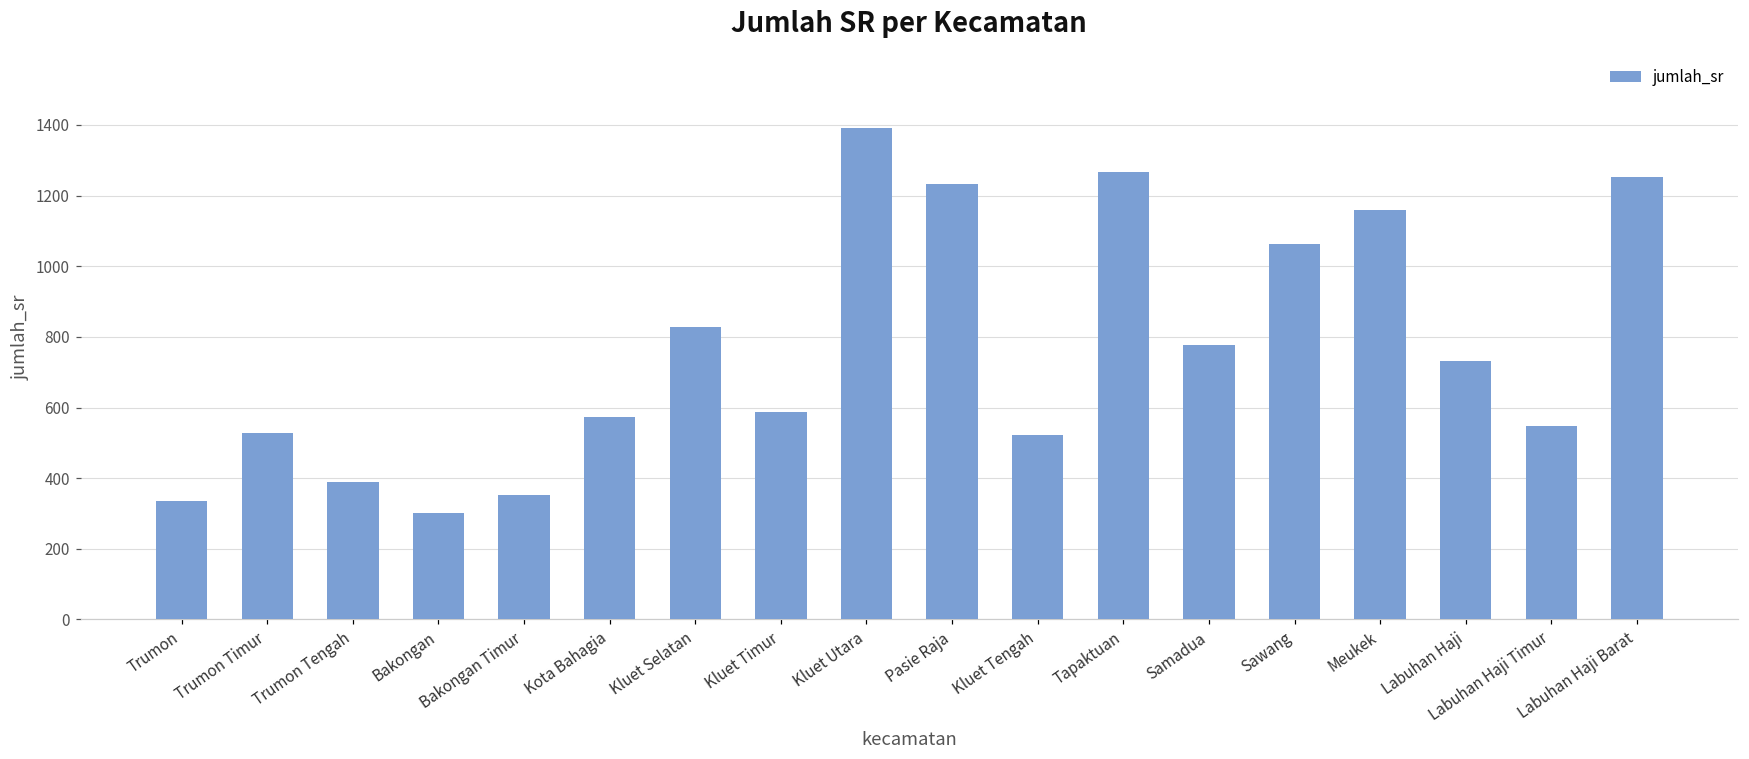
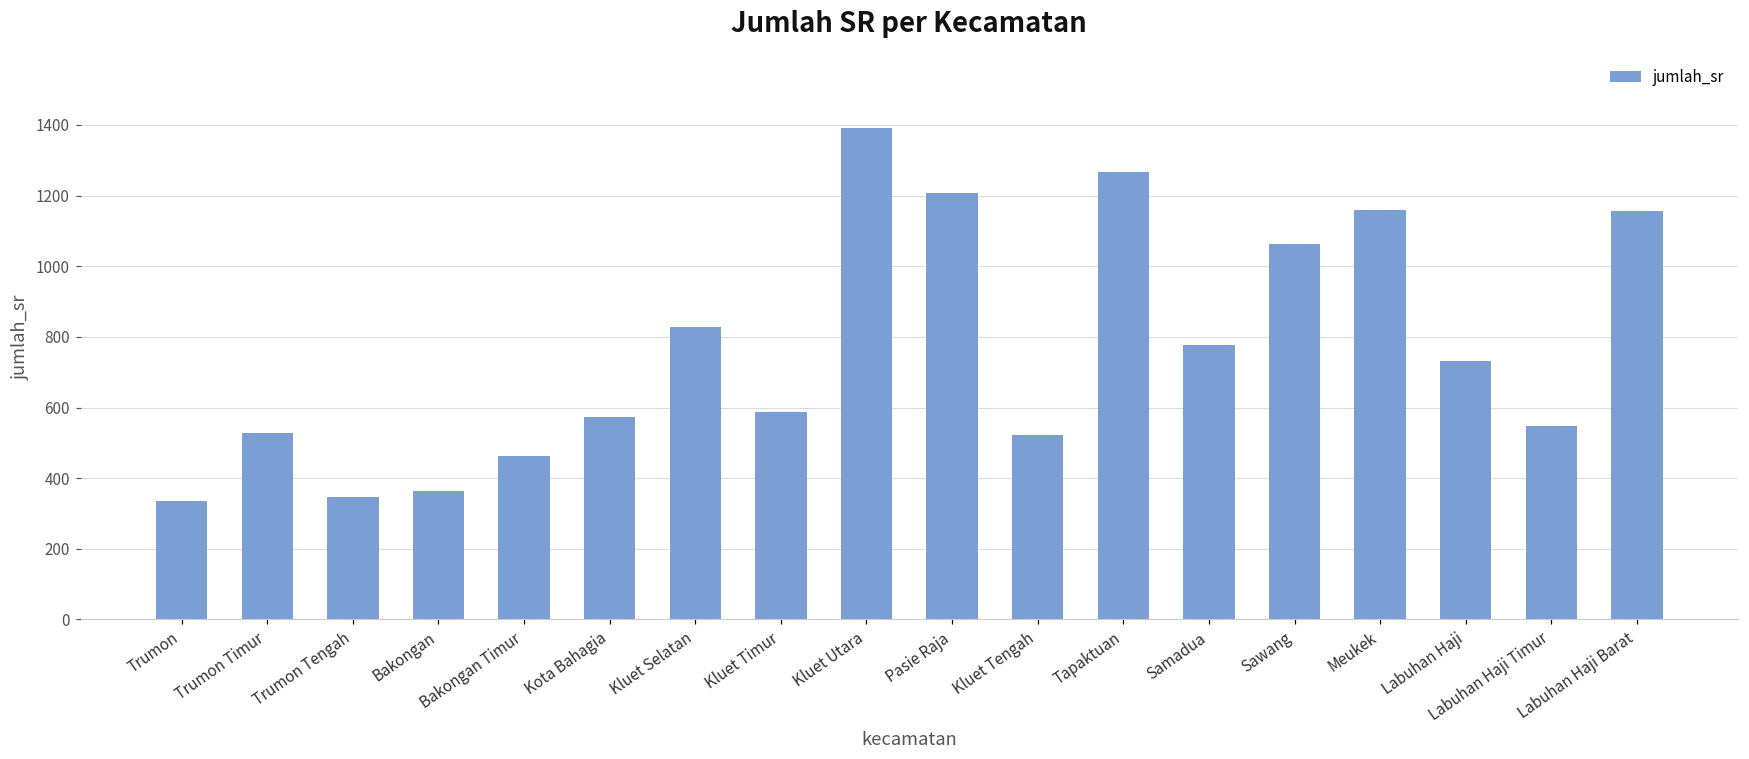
  {
    "Trumon": 340,
    "Trumon Timur": 530,
-   "Trumon Tengah": 390,
-   "Bakongan": 300,
-   "Bakongan Timur": 350,
+   "Trumon Tengah": 350,
+   "Bakongan": 360,
+   "Bakongan Timur": 460,
    "Kota Bahagia": 570,
    "Kluet Selatan": 830,
    "Kluet Timur": 590,
    "Kluet Utara": 1390,
-   "Pasie Raja": 1230,
+   "Pasie Raja": 1210,
    "Kluet Tengah": 520,
    "Tapaktuan": 1270,
    "Samadua": 780,
    "Sawang": 1060,
    "Meukek": 1160,
    "Labuhan Haji": 730,
    "Labuhan Haji Timur": 550,
-   "Labuhan Haji Barat": 1250
+   "Labuhan Haji Barat": 1160
  }
